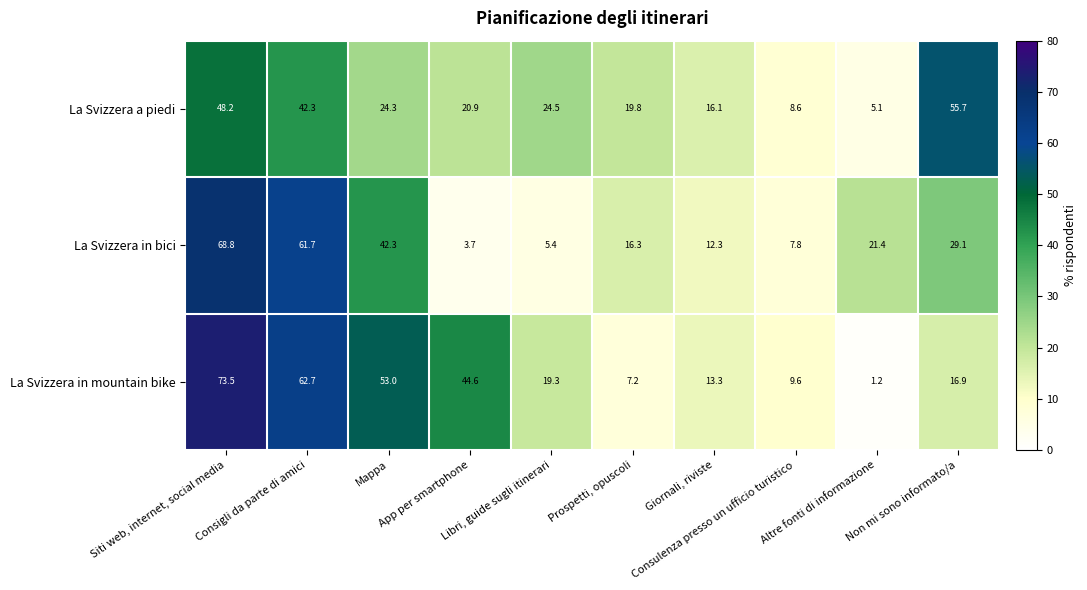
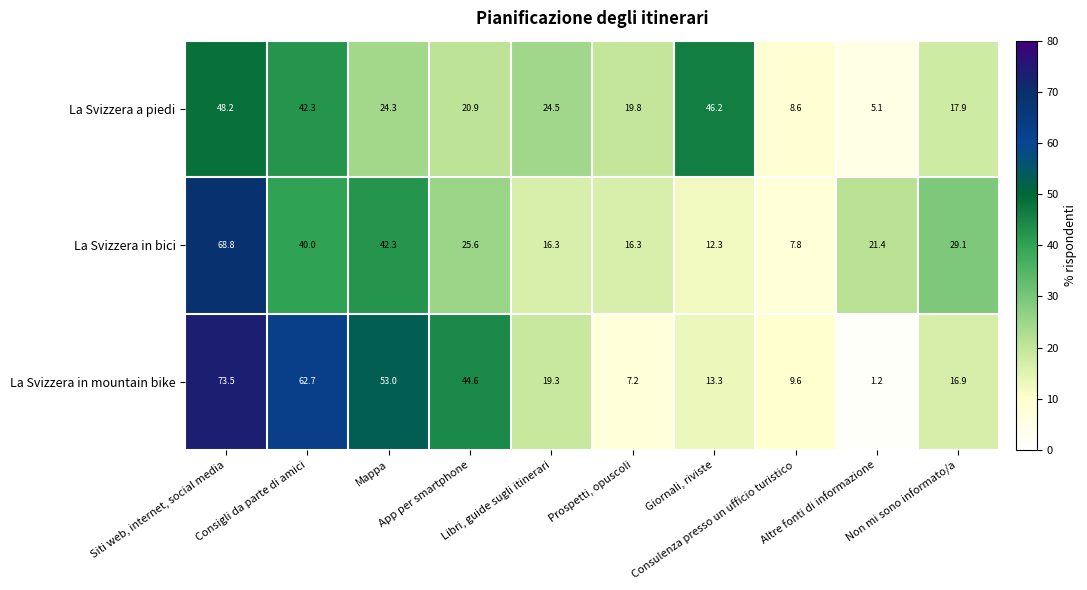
  {
    "La Svizzera a piedi": {
      "Siti web, internet, social media": 48.2,
      "Consigli da parte di amici": 42.3,
      "Mappa": 24.3,
      "App per smartphone": 20.9,
      "Libri, guide sugli itinerari": 24.5,
      "Prospetti, opuscoli": 19.8,
-     "Giornali, riviste": 16.1,
+     "Giornali, riviste": 46.2,
      "Consulenza presso un ufficio turistico": 8.6,
      "Altre fonti di informazione": 5.1,
-     "Non mi sono informato/a": 55.7
+     "Non mi sono informato/a": 17.9
    },
    "La Svizzera in bici": {
      "Siti web, internet, social media": 68.8,
-     "Consigli da parte di amici": 61.7,
+     "Consigli da parte di amici": 40.0,
      "Mappa": 42.3,
-     "App per smartphone": 3.7,
-     "Libri, guide sugli itinerari": 5.4,
+     "App per smartphone": 25.6,
+     "Libri, guide sugli itinerari": 16.3,
      "Prospetti, opuscoli": 16.3,
      "Giornali, riviste": 12.3,
      "Consulenza presso un ufficio turistico": 7.8,
      "Altre fonti di informazione": 21.4,
      "Non mi sono informato/a": 29.1
    },
    "La Svizzera in mountain bike": {
      "Siti web, internet, social media": 73.5,
      "Consigli da parte di amici": 62.7,
      "Mappa": 53.0,
      "App per smartphone": 44.6,
      "Libri, guide sugli itinerari": 19.3,
      "Prospetti, opuscoli": 7.2,
      "Giornali, riviste": 13.3,
      "Consulenza presso un ufficio turistico": 9.6,
      "Altre fonti di informazione": 1.2,
      "Non mi sono informato/a": 16.9
    }
  }
